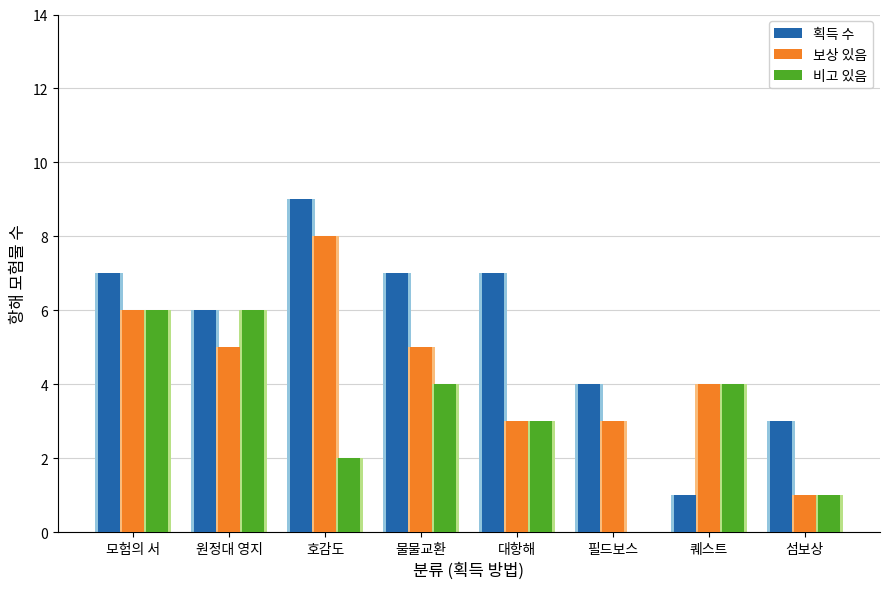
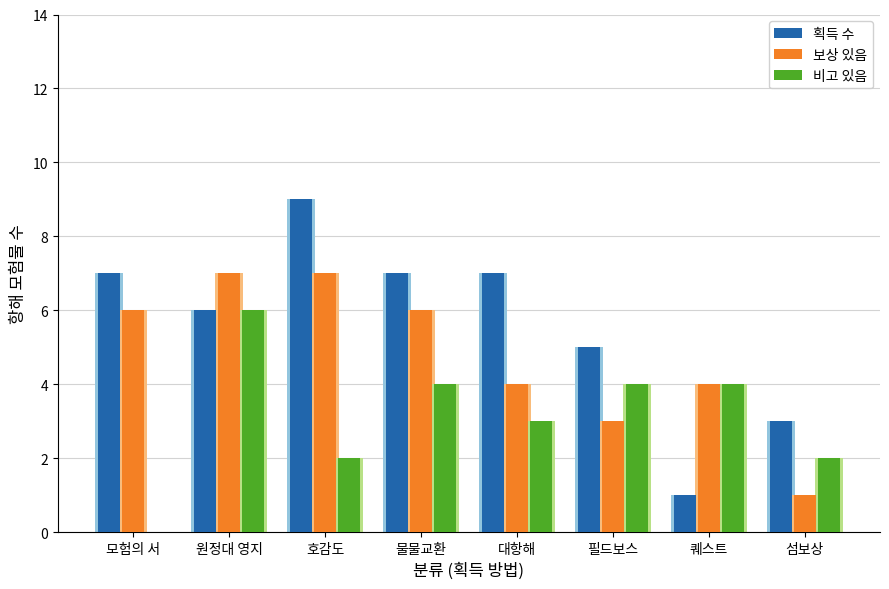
  {
    "획득 수": {
      "모험의 서": 7,
      "원정대 영지": 6,
      "호감도": 9,
      "물물교환": 7,
      "대항해": 7,
-     "필드보스": 4,
+     "필드보스": 5,
      "퀘스트": 1,
      "섬보상": 3
    },
    "보상 있음": {
      "모험의 서": 6,
-     "원정대 영지": 5,
-     "호감도": 8,
-     "물물교환": 5,
-     "대항해": 3,
+     "원정대 영지": 7,
+     "호감도": 7,
+     "물물교환": 6,
+     "대항해": 4,
      "필드보스": 3,
      "퀘스트": 4,
      "섬보상": 1
    },
    "비고 있음": {
-     "모험의 서": 6,
+     "모험의 서": 0,
      "원정대 영지": 6,
      "호감도": 2,
      "물물교환": 4,
      "대항해": 3,
-     "필드보스": 0,
+     "필드보스": 4,
      "퀘스트": 4,
-     "섬보상": 1
+     "섬보상": 2
    }
  }
